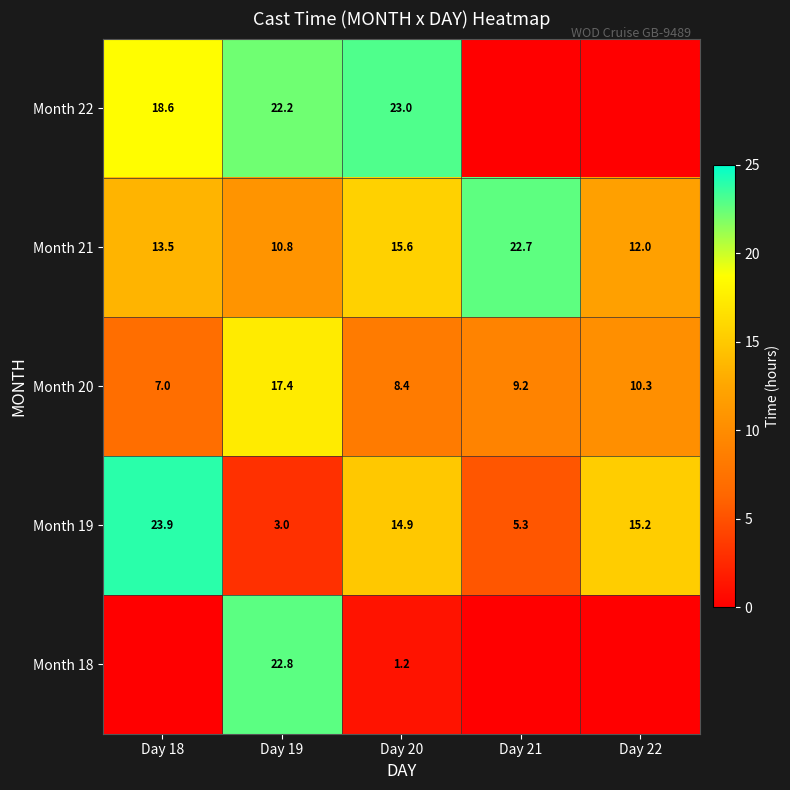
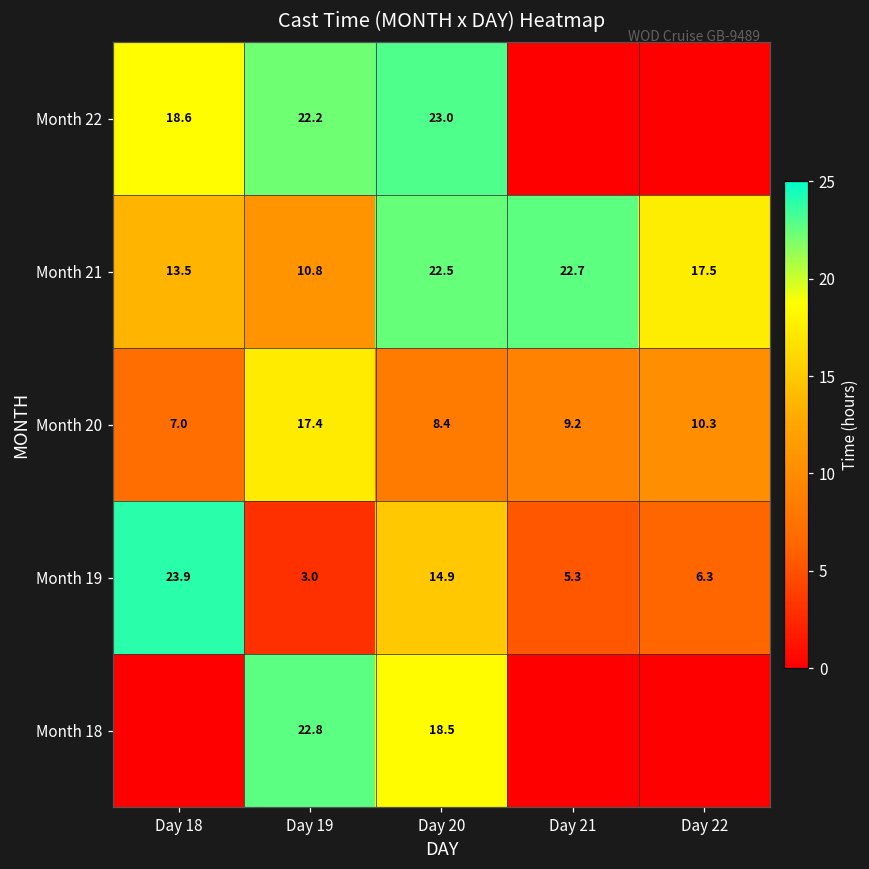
  {
    "Month 22": {
      "Day 18": 18.6,
      "Day 19": 22.2,
      "Day 20": 23.0
    },
    "Month 21": {
      "Day 18": 13.5,
      "Day 19": 10.8,
-     "Day 20": 15.6,
+     "Day 20": 22.5,
      "Day 21": 22.7,
-     "Day 22": 12.0
+     "Day 22": 17.5
    },
    "Month 20": {
      "Day 18": 7.0,
      "Day 19": 17.4,
      "Day 20": 8.4,
      "Day 21": 9.2,
      "Day 22": 10.3
    },
    "Month 19": {
      "Day 18": 23.9,
      "Day 19": 3.0,
      "Day 20": 14.9,
      "Day 21": 5.3,
-     "Day 22": 15.2
+     "Day 22": 6.3
    },
    "Month 18": {
      "Day 19": 22.8,
-     "Day 20": 1.2
+     "Day 20": 18.5
    }
  }
